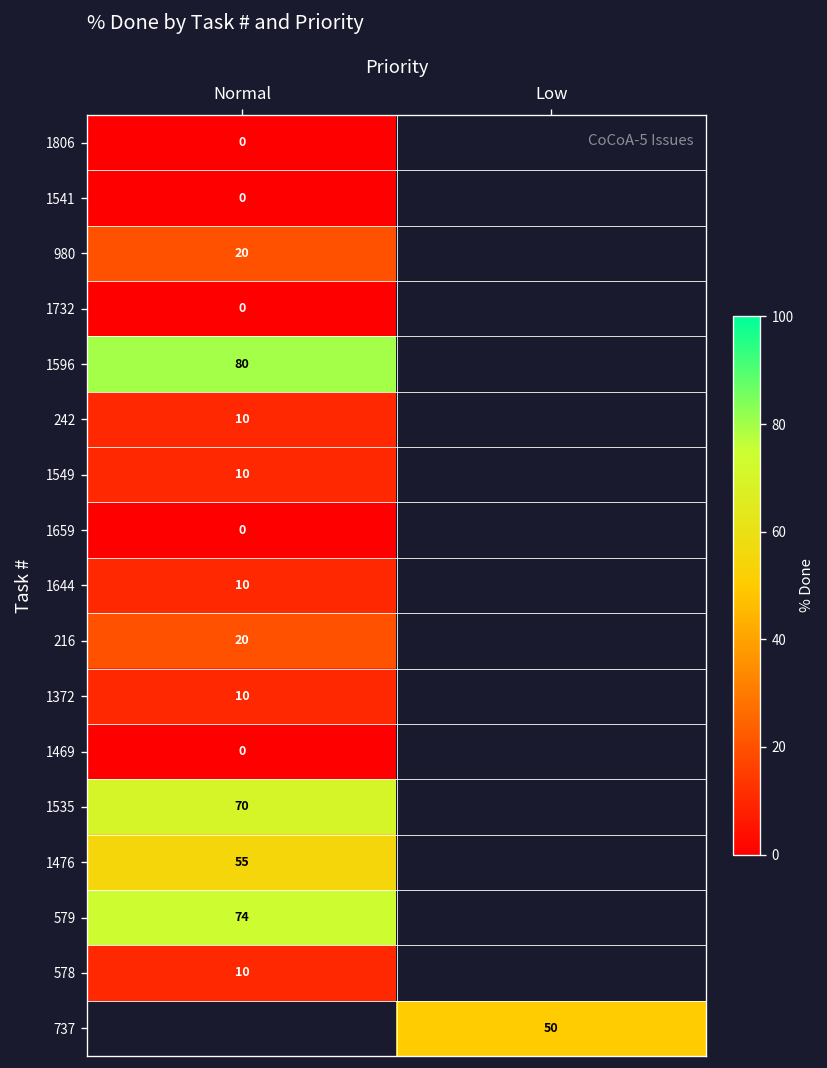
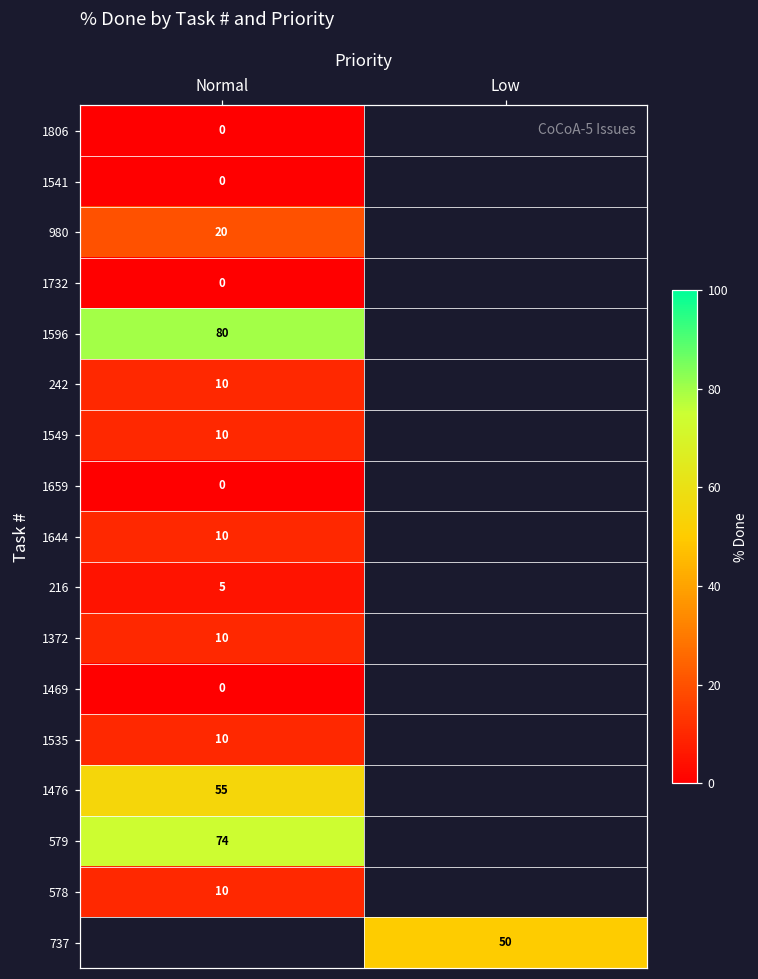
  {
    "1806": {
      "Normal": 0
    },
    "1541": {
      "Normal": 0
    },
    "980": {
      "Normal": 20
    },
    "1732": {
      "Normal": 0
    },
    "1596": {
      "Normal": 80
    },
    "242": {
      "Normal": 10
    },
    "1549": {
      "Normal": 10
    },
    "1659": {
      "Normal": 0
    },
    "1644": {
      "Normal": 10
    },
    "216": {
-     "Normal": 20
+     "Normal": 5
    },
    "1372": {
      "Normal": 10
    },
    "1469": {
      "Normal": 0
    },
    "1535": {
-     "Normal": 70
+     "Normal": 10
    },
    "1476": {
      "Normal": 55
    },
    "579": {
      "Normal": 74
    },
    "578": {
      "Normal": 10
    },
    "737": {
      "Low": 50
    }
  }
